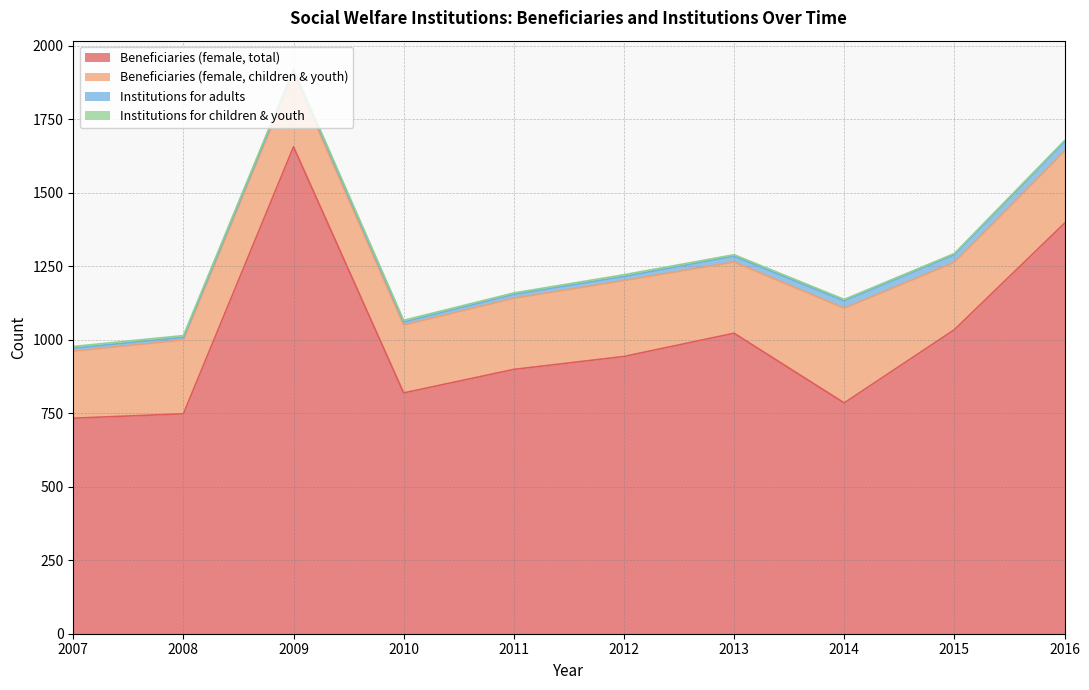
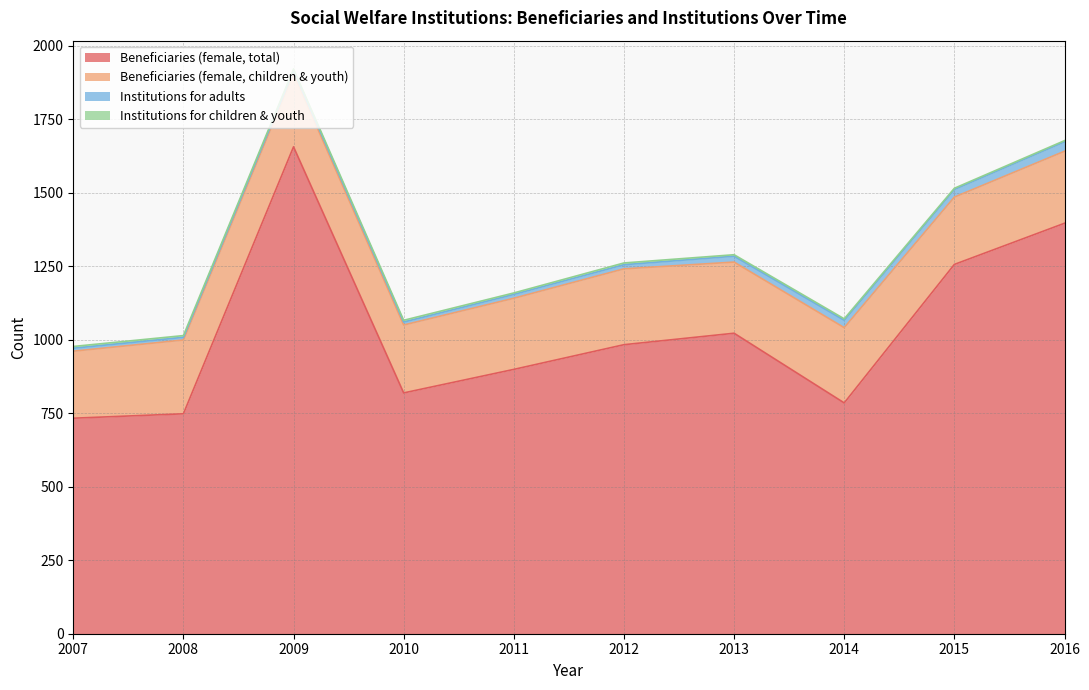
  {
    "Beneficiaries (female, total)": {
      "2007": 730,
      "2008": 750,
      "2009": 1660,
      "2010": 820,
      "2011": 900,
-     "2012": 940,
+     "2012": 980,
      "2013": 1020,
      "2014": 790,
-     "2015": 1030,
+     "2015": 1260,
      "2016": 1400
    },
    "Beneficiaries (female, children & youth)": {
      "2007": 230,
      "2008": 250,
      "2010": 230,
      "2011": 240,
      "2012": 260,
      "2013": 240,
-     "2014": 320,
+     "2014": 260,
      "2015": 230,
      "2016": 250
    }
  }
